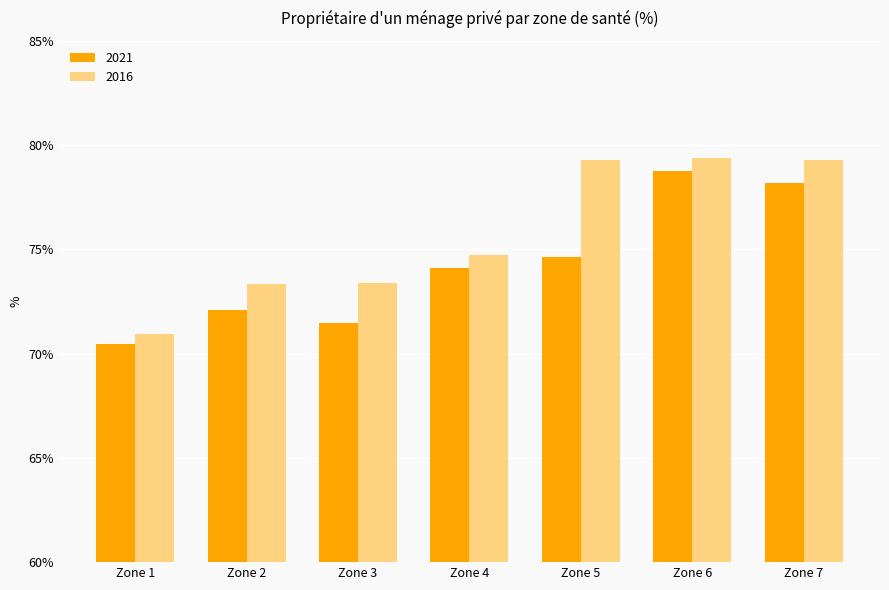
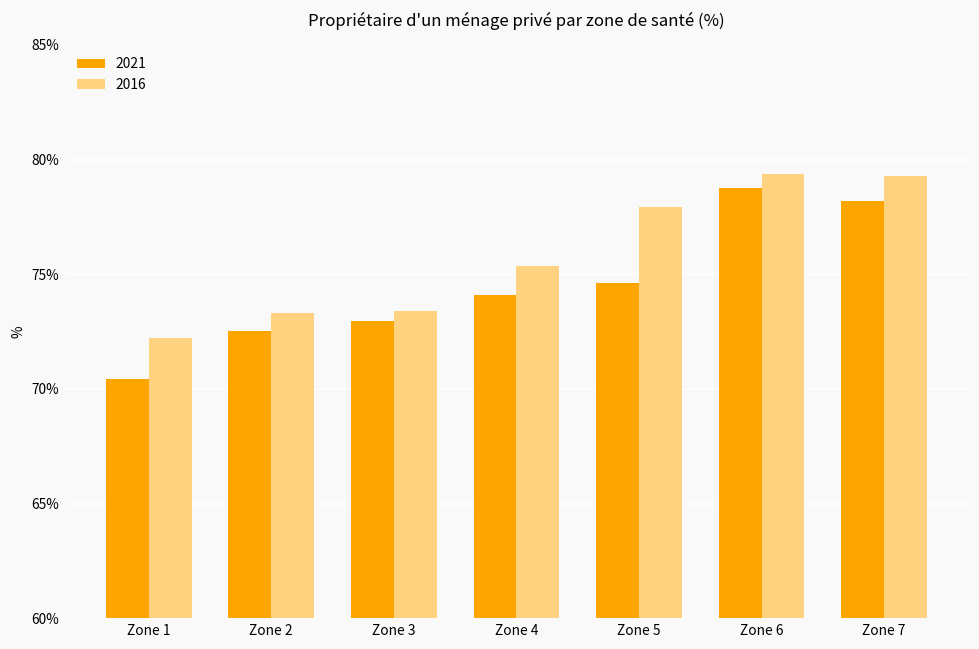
  {
    "2021": {
      "Zone 1": "70.4%",
-     "Zone 2": "72.1%",
-     "Zone 3": "71.5%",
+     "Zone 2": "72.5%",
+     "Zone 3": "73.0%",
      "Zone 4": "74.1%",
      "Zone 5": "74.6%",
      "Zone 6": "78.8%",
      "Zone 7": "78.2%"
    },
    "2016": {
-     "Zone 1": "70.9%",
+     "Zone 1": "72.2%",
      "Zone 2": "73.3%",
      "Zone 3": "73.4%",
-     "Zone 4": "74.7%",
-     "Zone 5": "79.3%",
+     "Zone 4": "75.4%",
+     "Zone 5": "77.9%",
      "Zone 6": "79.4%",
      "Zone 7": "79.3%"
    }
  }
